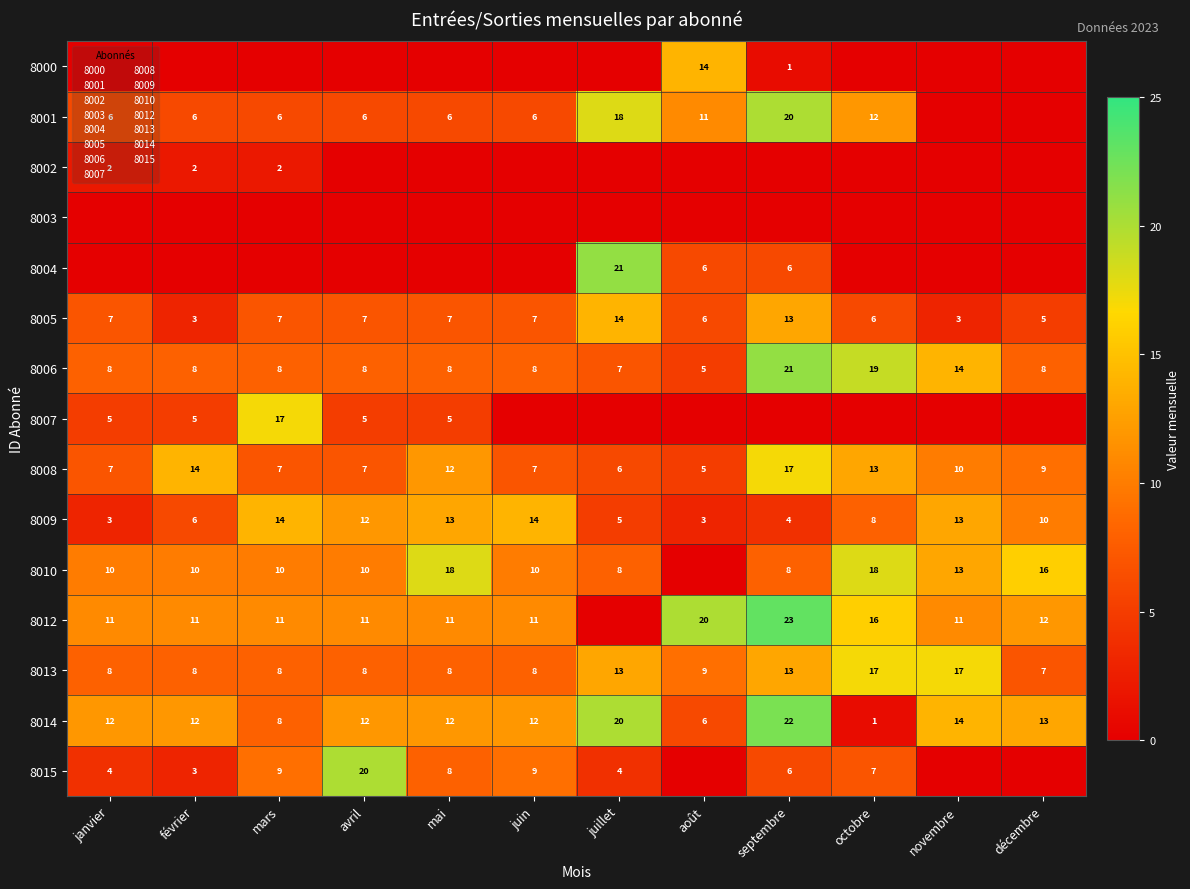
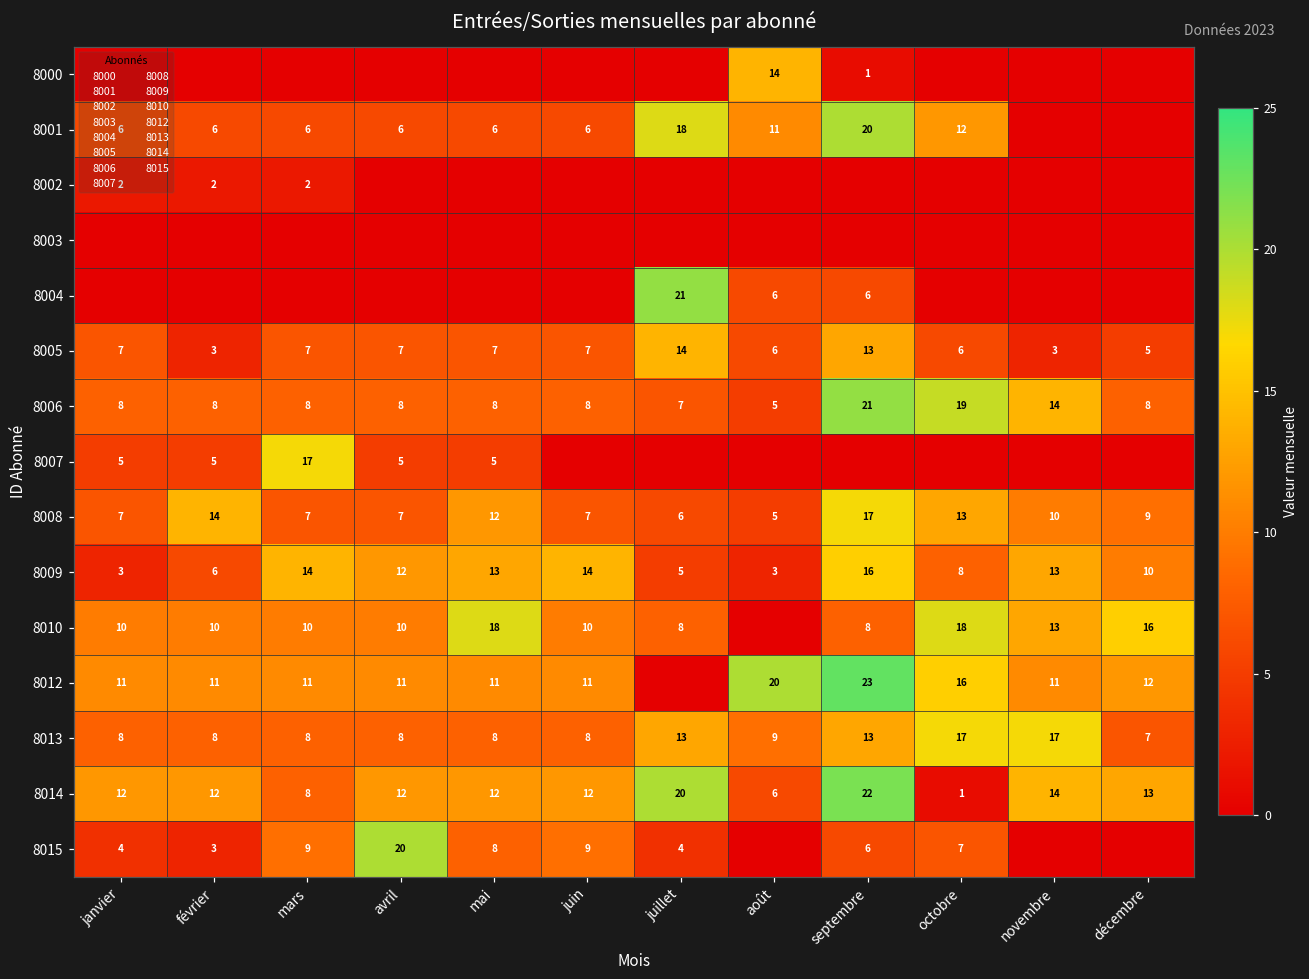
  {
    "8009": {
-     "septembre": 4
+     "septembre": 16
    }
  }
